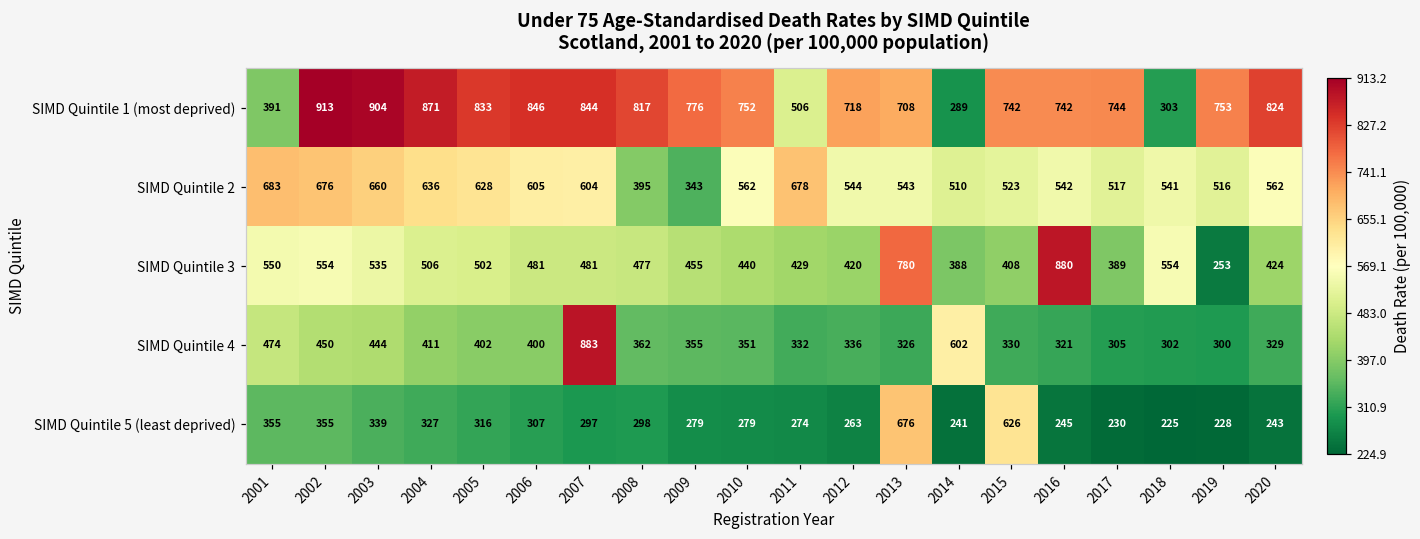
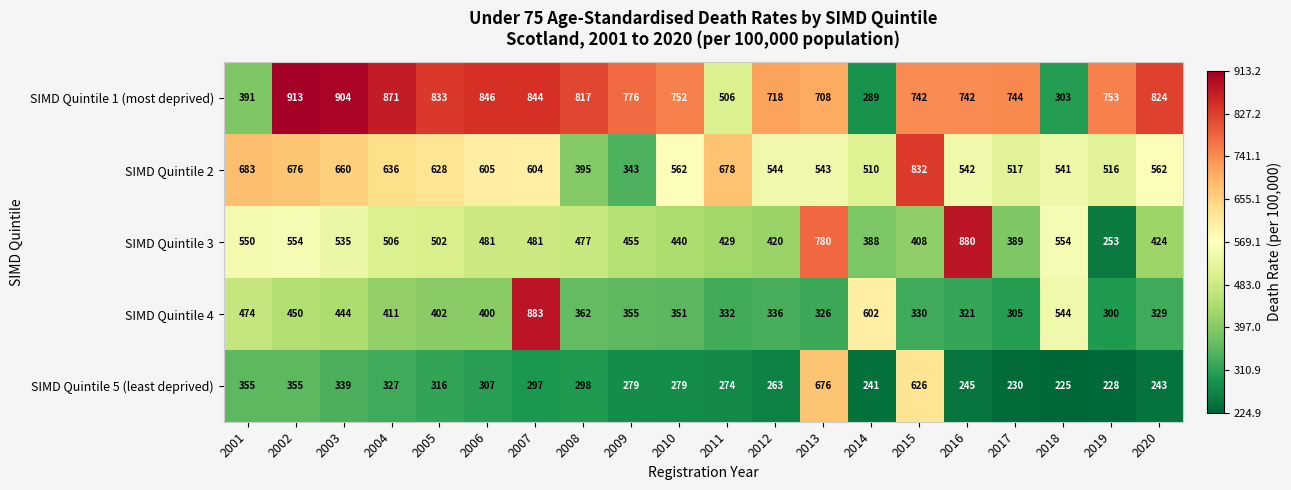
  {
    "SIMD Quintile 1 (most deprived)": {
      "2001": 391,
      "2002": 913,
      "2003": 904,
      "2004": 871,
      "2005": 833,
      "2006": 846,
      "2007": 844,
      "2008": 817,
      "2009": 776,
      "2010": 752,
      "2011": 506,
      "2012": 718,
      "2013": 708,
      "2014": 289,
      "2015": 742,
      "2016": 742,
      "2017": 744,
      "2018": 303,
      "2019": 753,
      "2020": 824
    },
    "SIMD Quintile 2": {
      "2001": 683,
      "2002": 676,
      "2003": 660,
      "2004": 636,
      "2005": 628,
      "2006": 605,
      "2007": 604,
      "2008": 395,
      "2009": 343,
      "2010": 562,
      "2011": 678,
      "2012": 544,
      "2013": 543,
      "2014": 510,
-     "2015": 523,
+     "2015": 832,
      "2016": 542,
      "2017": 517,
      "2018": 541,
      "2019": 516,
      "2020": 562
    },
    "SIMD Quintile 3": {
      "2001": 550,
      "2002": 554,
      "2003": 535,
      "2004": 506,
      "2005": 502,
      "2006": 481,
      "2007": 481,
      "2008": 477,
      "2009": 455,
      "2010": 440,
      "2011": 429,
      "2012": 420,
      "2013": 780,
      "2014": 388,
      "2015": 408,
      "2016": 880,
      "2017": 389,
      "2018": 554,
      "2019": 253,
      "2020": 424
    },
    "SIMD Quintile 4": {
      "2001": 474,
      "2002": 450,
      "2003": 444,
      "2004": 411,
      "2005": 402,
      "2006": 400,
      "2007": 883,
      "2008": 362,
      "2009": 355,
      "2010": 351,
      "2011": 332,
      "2012": 336,
      "2013": 326,
      "2014": 602,
      "2015": 330,
      "2016": 321,
      "2017": 305,
-     "2018": 302,
+     "2018": 544,
      "2019": 300,
      "2020": 329
    },
    "SIMD Quintile 5 (least deprived)": {
      "2001": 355,
      "2002": 355,
      "2003": 339,
      "2004": 327,
      "2005": 316,
      "2006": 307,
      "2007": 297,
      "2008": 298,
      "2009": 279,
      "2010": 279,
      "2011": 274,
      "2012": 263,
      "2013": 676,
      "2014": 241,
      "2015": 626,
      "2016": 245,
      "2017": 230,
      "2018": 225,
      "2019": 228,
      "2020": 243
    }
  }
